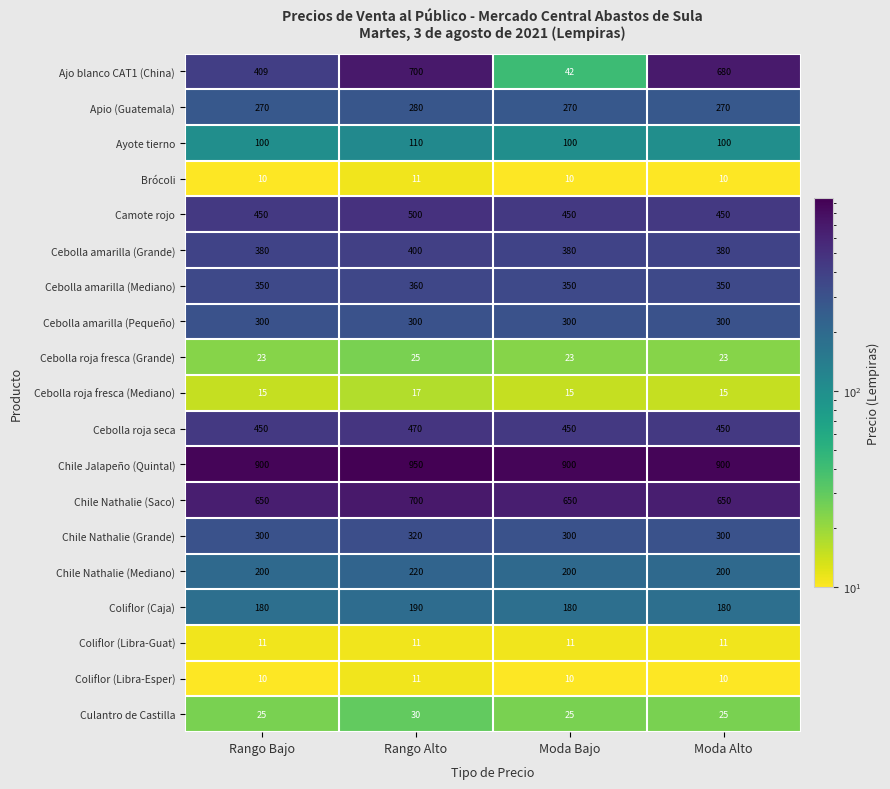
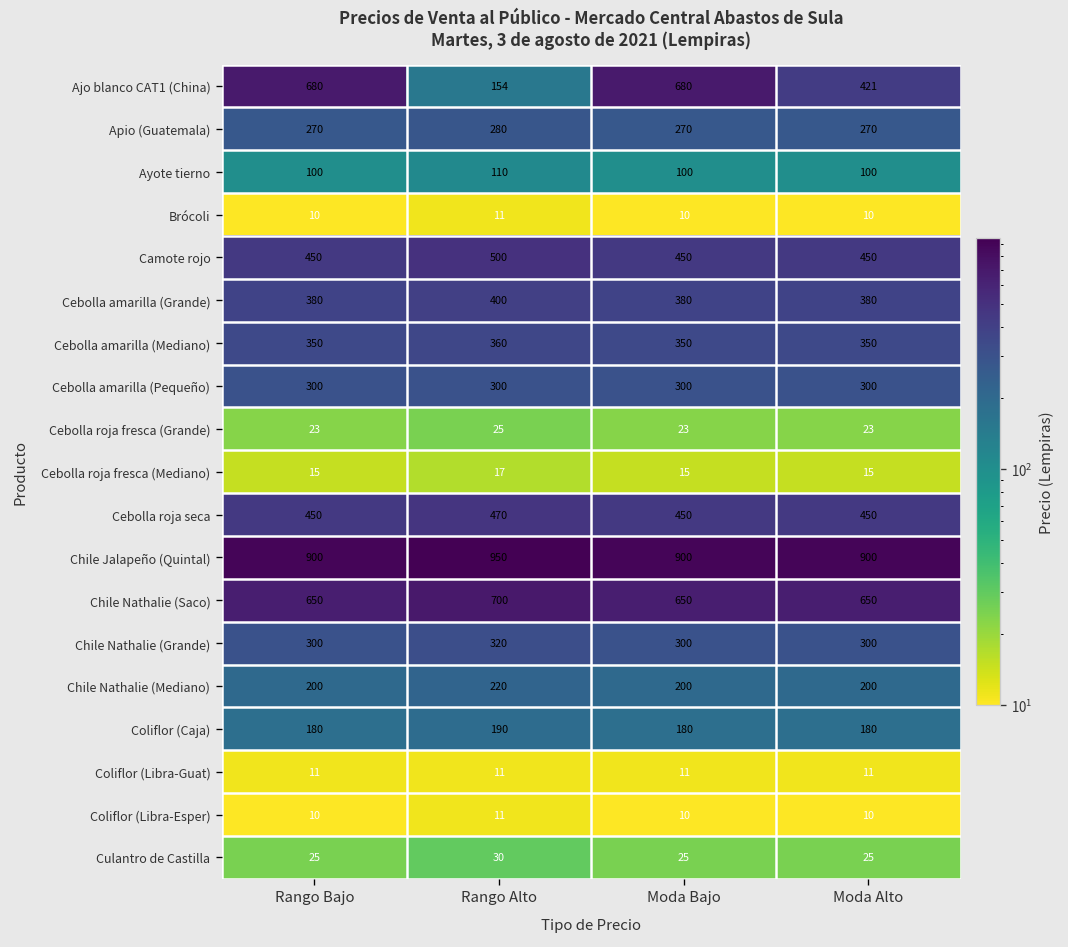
  {
    "Ajo blanco CAT1 (China)": {
-     "Rango Bajo": 409,
-     "Rango Alto": 700,
-     "Moda Bajo": 42,
-     "Moda Alto": 680
+     "Rango Bajo": 680,
+     "Rango Alto": 154,
+     "Moda Bajo": 680,
+     "Moda Alto": 421
    },
    "Apio (Guatemala)": {
      "Rango Bajo": 270,
      "Rango Alto": 280,
      "Moda Bajo": 270,
      "Moda Alto": 270
    },
    "Ayote tierno": {
      "Rango Bajo": 100,
      "Rango Alto": 110,
      "Moda Bajo": 100,
      "Moda Alto": 100
    },
    "Brócoli": {
      "Rango Bajo": 10,
      "Rango Alto": 11,
      "Moda Bajo": 10,
      "Moda Alto": 10
    },
    "Camote rojo": {
      "Rango Bajo": 450,
      "Rango Alto": 500,
      "Moda Bajo": 450,
      "Moda Alto": 450
    },
    "Cebolla amarilla (Grande)": {
      "Rango Bajo": 380,
      "Rango Alto": 400,
      "Moda Bajo": 380,
      "Moda Alto": 380
    },
    "Cebolla amarilla (Mediano)": {
      "Rango Bajo": 350,
      "Rango Alto": 360,
      "Moda Bajo": 350,
      "Moda Alto": 350
    },
    "Cebolla amarilla (Pequeño)": {
      "Rango Bajo": 300,
      "Rango Alto": 300,
      "Moda Bajo": 300,
      "Moda Alto": 300
    },
    "Cebolla roja fresca (Grande)": {
      "Rango Bajo": 23,
      "Rango Alto": 25,
      "Moda Bajo": 23,
      "Moda Alto": 23
    },
    "Cebolla roja fresca (Mediano)": {
      "Rango Bajo": 15,
      "Rango Alto": 17,
      "Moda Bajo": 15,
      "Moda Alto": 15
    },
    "Cebolla roja seca": {
      "Rango Bajo": 450,
      "Rango Alto": 470,
      "Moda Bajo": 450,
      "Moda Alto": 450
    },
    "Chile Jalapeño (Quintal)": {
      "Rango Bajo": 900,
      "Rango Alto": 950,
      "Moda Bajo": 900,
      "Moda Alto": 900
    },
    "Chile Nathalie (Saco)": {
      "Rango Bajo": 650,
      "Rango Alto": 700,
      "Moda Bajo": 650,
      "Moda Alto": 650
    },
    "Chile Nathalie (Grande)": {
      "Rango Bajo": 300,
      "Rango Alto": 320,
      "Moda Bajo": 300,
      "Moda Alto": 300
    },
    "Chile Nathalie (Mediano)": {
      "Rango Bajo": 200,
      "Rango Alto": 220,
      "Moda Bajo": 200,
      "Moda Alto": 200
    },
    "Coliflor (Caja)": {
      "Rango Bajo": 180,
      "Rango Alto": 190,
      "Moda Bajo": 180,
      "Moda Alto": 180
    },
    "Coliflor (Libra-Guat)": {
      "Rango Bajo": 11,
      "Rango Alto": 11,
      "Moda Bajo": 11,
      "Moda Alto": 11
    },
    "Coliflor (Libra-Esper)": {
      "Rango Bajo": 10,
      "Rango Alto": 11,
      "Moda Bajo": 10,
      "Moda Alto": 10
    },
    "Culantro de Castilla": {
      "Rango Bajo": 25,
      "Rango Alto": 30,
      "Moda Bajo": 25,
      "Moda Alto": 25
    }
  }
